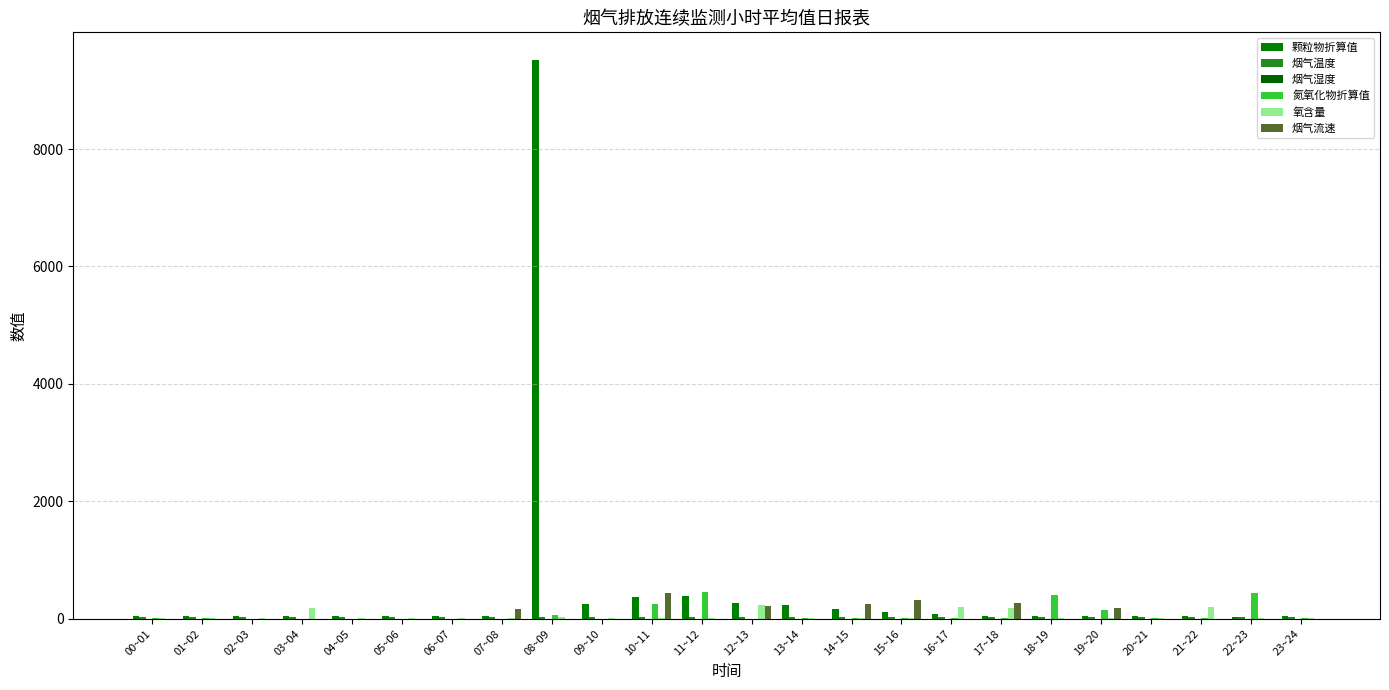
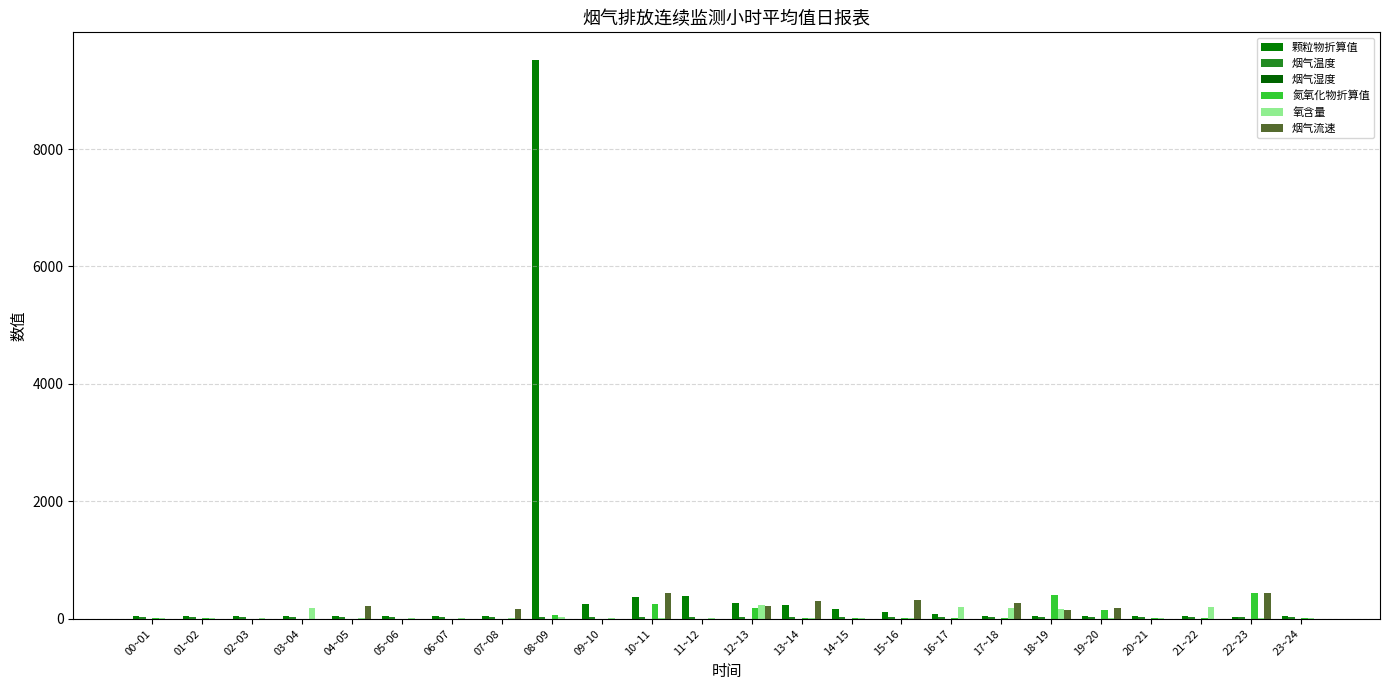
  {
    "氮氧化物折算值": {
      "08~09": 100,
      "10~11": 300,
-     "11~12": 500,
-     "12~13": 0,
+     "11~12": 0,
+     "12~13": 200,
      "18~19": 400,
      "19~20": 200,
      "22~23": 400
    },
    "氧含量": {
      "03~04": 200,
      "12~13": 200,
      "16~17": 200,
      "17~18": 200,
-     "18~19": 0,
+     "18~19": 200,
      "21~22": 200
    },
    "烟气流速": {
-     "04~05": 0,
+     "04~05": 200,
      "07~08": 200,
      "10~11": 400,
      "12~13": 200,
-     "13~14": 0,
-     "14~15": 300,
+     "13~14": 300,
+     "14~15": 0,
      "15~16": 300,
      "17~18": 300,
-     "18~19": 0,
+     "18~19": 200,
      "19~20": 200,
-     "22~23": 0
+     "22~23": 400
    }
  }
